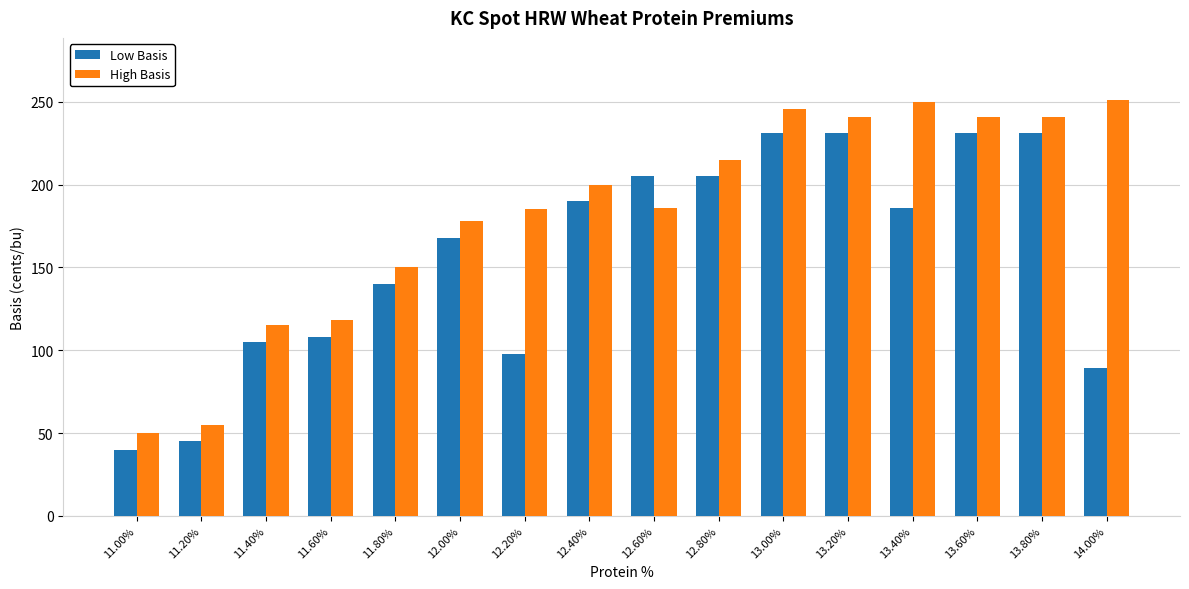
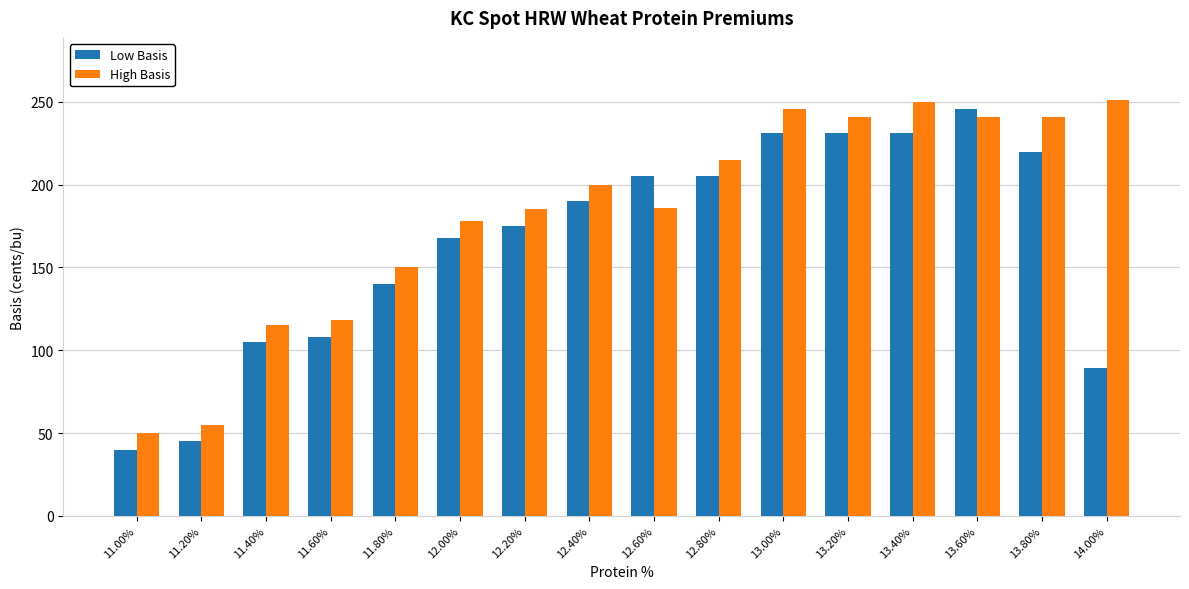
  {
    "Low Basis": {
      "11.00%": 40,
      "11.20%": 45,
      "11.40%": 105,
      "11.60%": 108,
      "11.80%": 140,
      "12.00%": 168,
-     "12.20%": 98,
+     "12.20%": 175,
      "12.40%": 190,
      "12.60%": 205,
      "12.80%": 205,
      "13.00%": 231,
      "13.20%": 231,
-     "13.40%": 186,
-     "13.60%": 231,
-     "13.80%": 231,
+     "13.40%": 231,
+     "13.60%": 246,
+     "13.80%": 220,
      "14.00%": 89
    },
    "High Basis": {
      "11.00%": 50,
      "11.20%": 55,
      "11.40%": 115,
      "11.60%": 118,
      "11.80%": 150,
      "12.00%": 178,
      "12.20%": 185,
      "12.40%": 200,
      "12.60%": 186,
      "12.80%": 215,
      "13.00%": 246,
      "13.20%": 241,
      "13.40%": 250,
      "13.60%": 241,
      "13.80%": 241,
      "14.00%": 251
    }
  }
